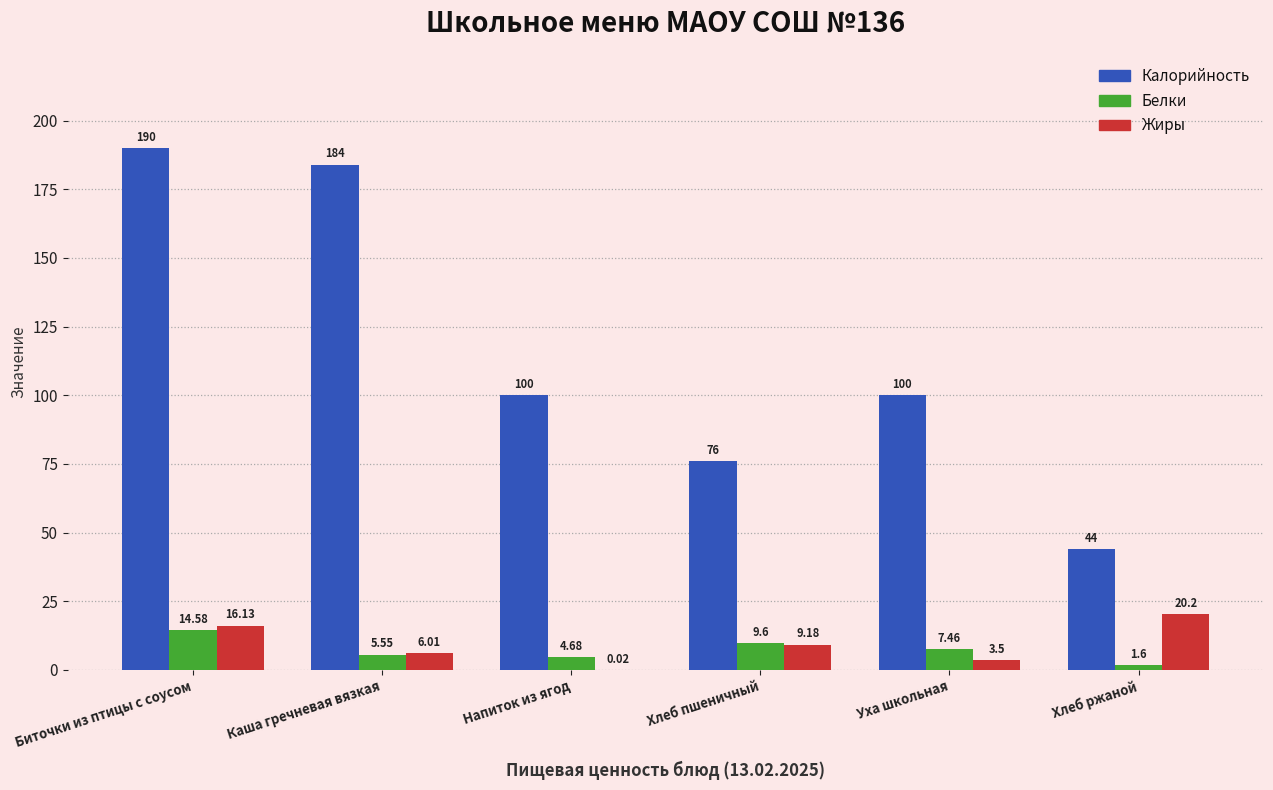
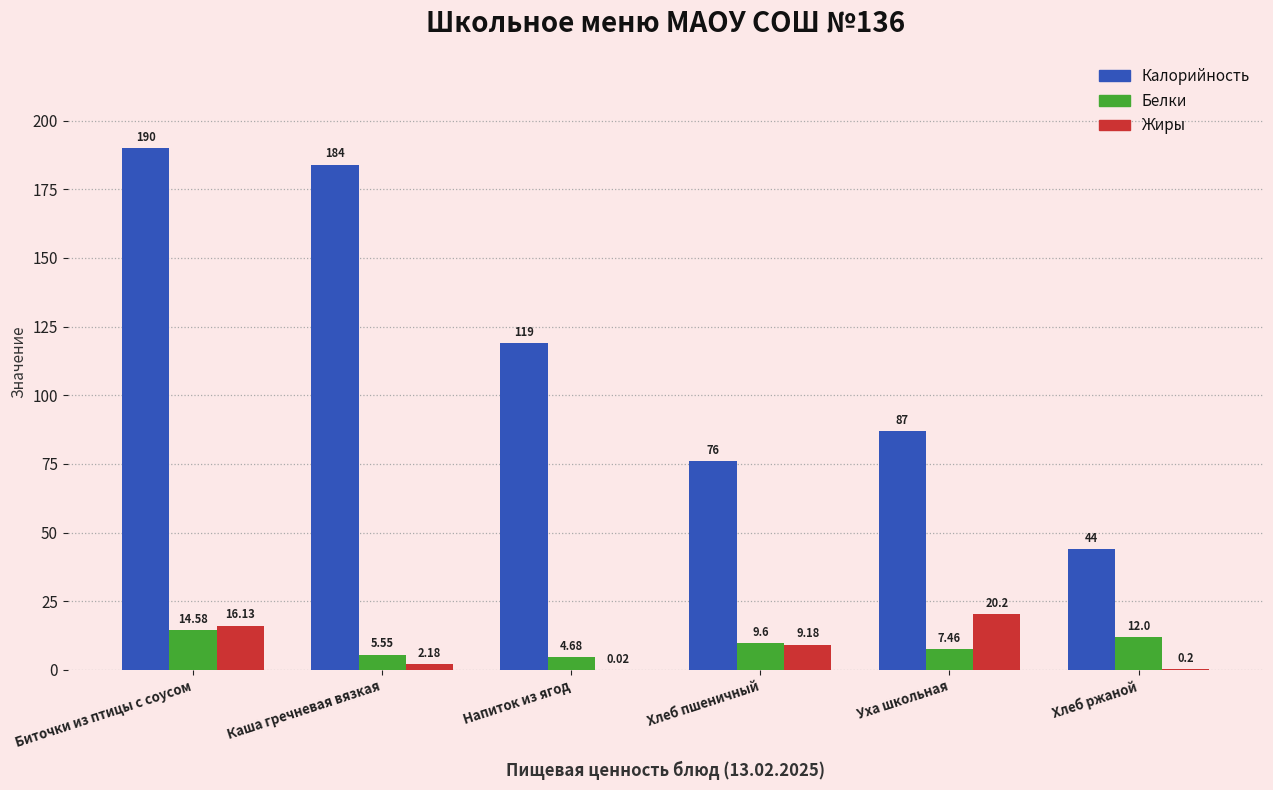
  {
    "Калорийность": {
      "Биточки из птицы с соусом": 190,
      "Каша гречневая вязкая": 184,
-     "Напиток из ягод": 100,
+     "Напиток из ягод": 119,
      "Хлеб пшеничный": 76,
-     "Уха школьная": 100,
+     "Уха школьная": 87,
      "Хлеб ржаной": 44
    },
    "Белки": {
      "Биточки из птицы с соусом": 14.58,
      "Каша гречневая вязкая": 5.55,
      "Напиток из ягод": 4.68,
      "Хлеб пшеничный": 9.6,
      "Уха школьная": 7.46,
-     "Хлеб ржаной": 1.6
+     "Хлеб ржаной": 12.0
    },
    "Жиры": {
      "Биточки из птицы с соусом": 16.13,
-     "Каша гречневая вязкая": 6.01,
+     "Каша гречневая вязкая": 2.18,
      "Напиток из ягод": 0.02,
      "Хлеб пшеничный": 9.18,
-     "Уха школьная": 3.5,
-     "Хлеб ржаной": 20.2
+     "Уха школьная": 20.2,
+     "Хлеб ржаной": 0.2
    }
  }
